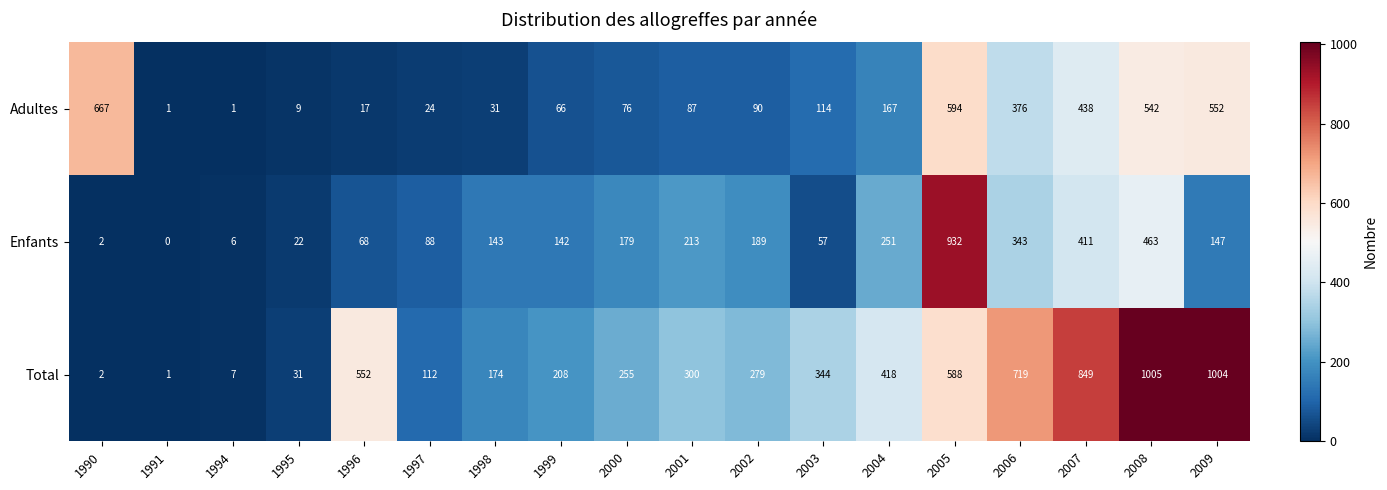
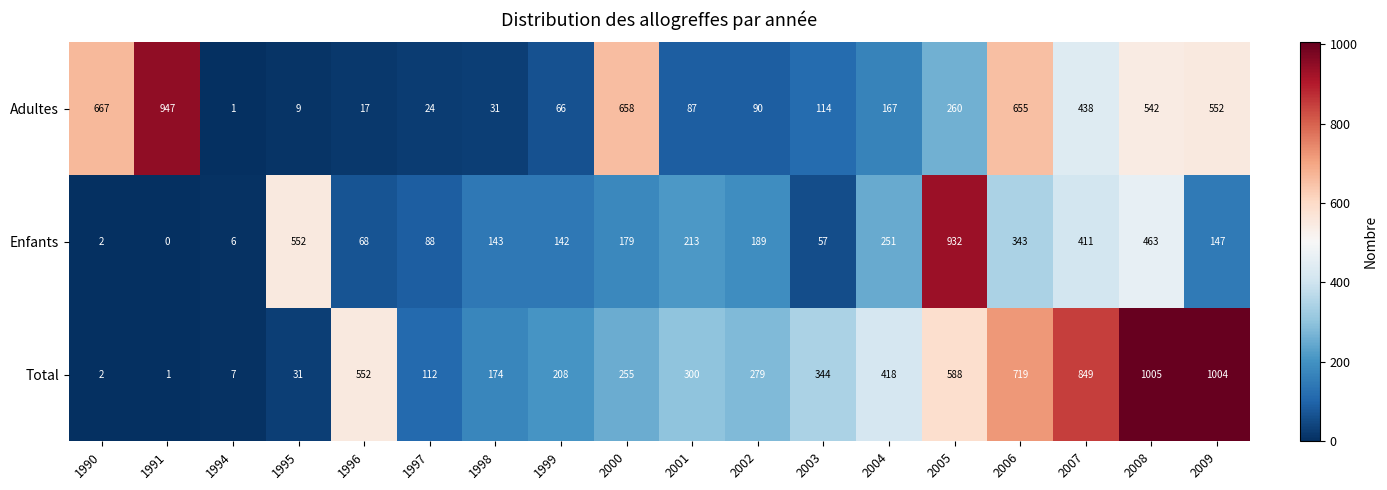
  {
    "Adultes": {
      "1990": 667,
-     "1991": 1,
+     "1991": 947,
      "1994": 1,
      "1995": 9,
      "1996": 17,
      "1997": 24,
      "1998": 31,
      "1999": 66,
-     "2000": 76,
+     "2000": 658,
      "2001": 87,
      "2002": 90,
      "2003": 114,
      "2004": 167,
-     "2005": 594,
-     "2006": 376,
+     "2005": 260,
+     "2006": 655,
      "2007": 438,
      "2008": 542,
      "2009": 552
    },
    "Enfants": {
      "1990": 2,
      "1991": 0,
      "1994": 6,
-     "1995": 22,
+     "1995": 552,
      "1996": 68,
      "1997": 88,
      "1998": 143,
      "1999": 142,
      "2000": 179,
      "2001": 213,
      "2002": 189,
      "2003": 57,
      "2004": 251,
      "2005": 932,
      "2006": 343,
      "2007": 411,
      "2008": 463,
      "2009": 147
    },
    "Total": {
      "1990": 2,
      "1991": 1,
      "1994": 7,
      "1995": 31,
      "1996": 552,
      "1997": 112,
      "1998": 174,
      "1999": 208,
      "2000": 255,
      "2001": 300,
      "2002": 279,
      "2003": 344,
      "2004": 418,
      "2005": 588,
      "2006": 719,
      "2007": 849,
      "2008": 1005,
      "2009": 1004
    }
  }
